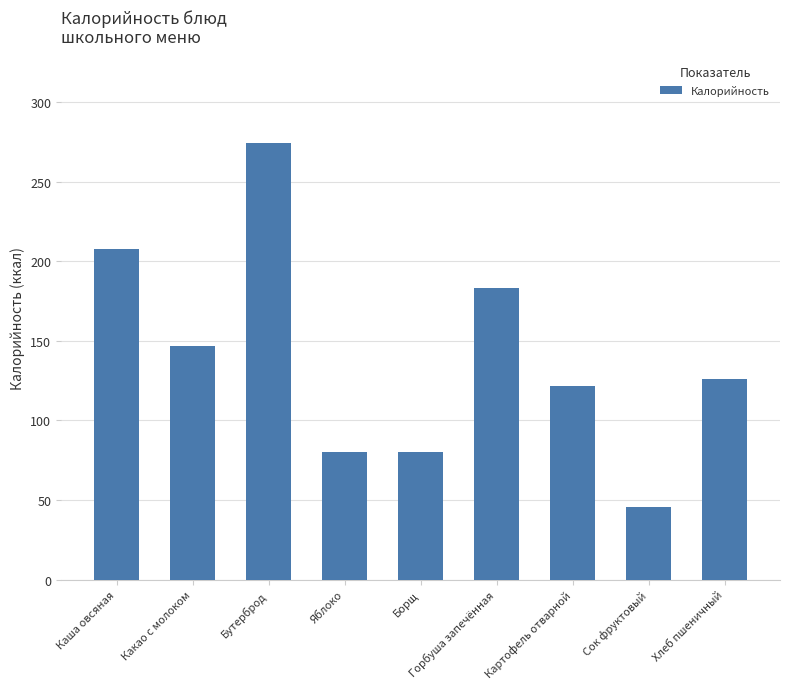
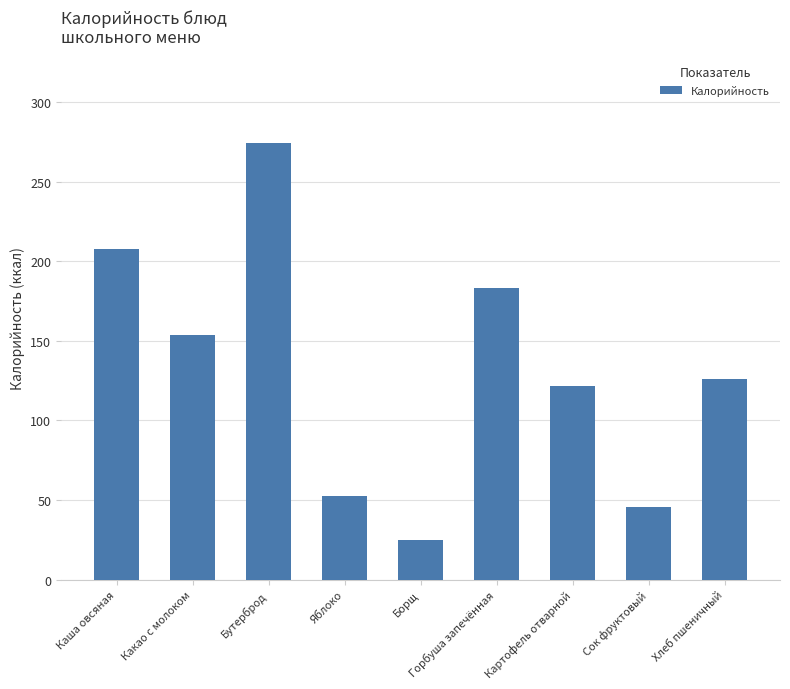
  {
    "Каша овсяная": 207,
-   "Какао с молоком": 147,
+   "Какао с молоком": 154,
    "Бутерброд": 274,
-   "Яблоко": 80,
-   "Борщ": 80,
+   "Яблоко": 53,
+   "Борщ": 25,
    "Горбуша запечённая": 183,
    "Картофель отварной": 122,
    "Сок фруктовый": 46,
    "Хлеб пшеничный": 126
  }
